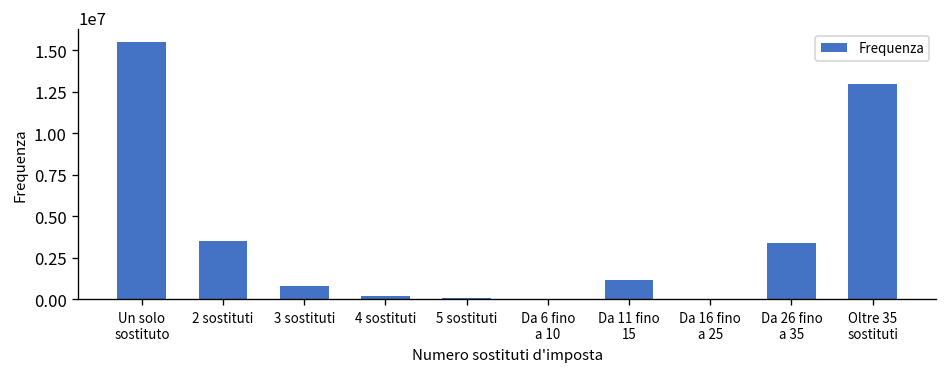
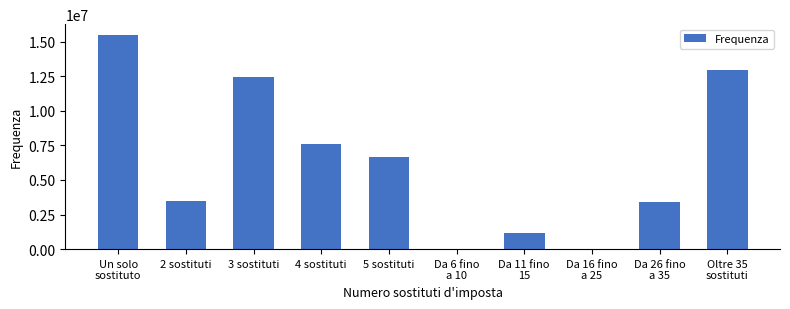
  {
    "Un solo sostituto": 15500000,
    "2 sostituti": 3500000,
-   "3 sostituti": 800000,
-   "4 sostituti": 200000,
-   "5 sostituti": 0,
+   "3 sostituti": 12500000,
+   "4 sostituti": 7600000,
+   "5 sostituti": 6700000,
    "Da 11 fino 15": 1200000,
    "Da 26 fino a 35": 3400000,
    "Oltre 35 sostituti": 13000000
  }
